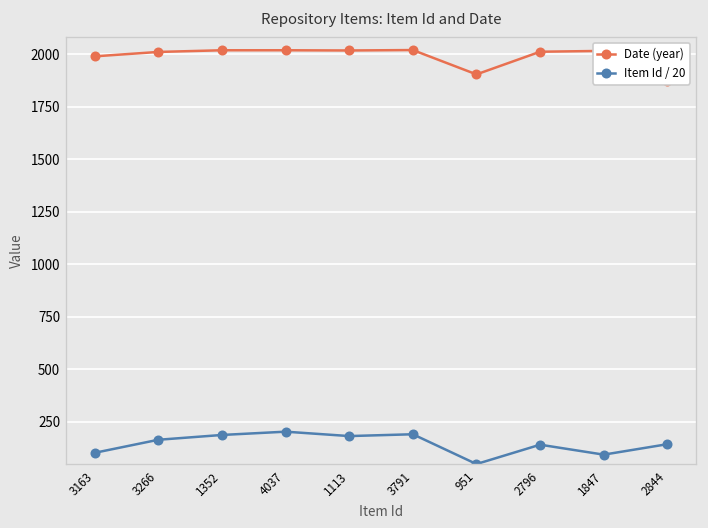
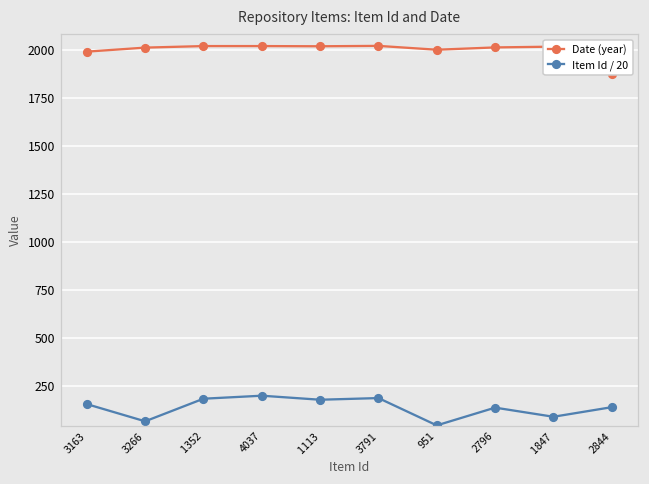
  {
    "Date (year)": {
      "3163": 1990,
      "3266": 2010,
      "1352": 2020,
      "4037": 2020,
      "1113": 2020,
      "3791": 2020,
-     "951": 1910,
+     "951": 2000,
      "2796": 2010
    },
    "Item Id / 20": {
-     "3163": 100,
-     "3266": 160,
+     "3163": 160,
+     "3266": 70,
      "1352": 190,
      "4037": 200,
      "1113": 180,
      "3791": 190,
      "951": 50,
      "2796": 140,
      "1847": 90,
      "2844": 140
    }
  }
